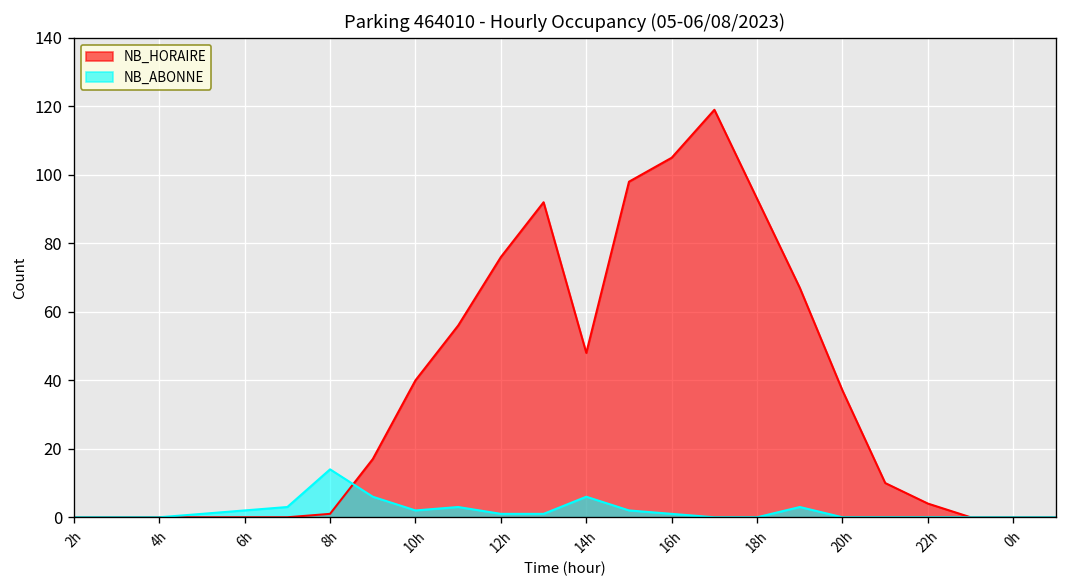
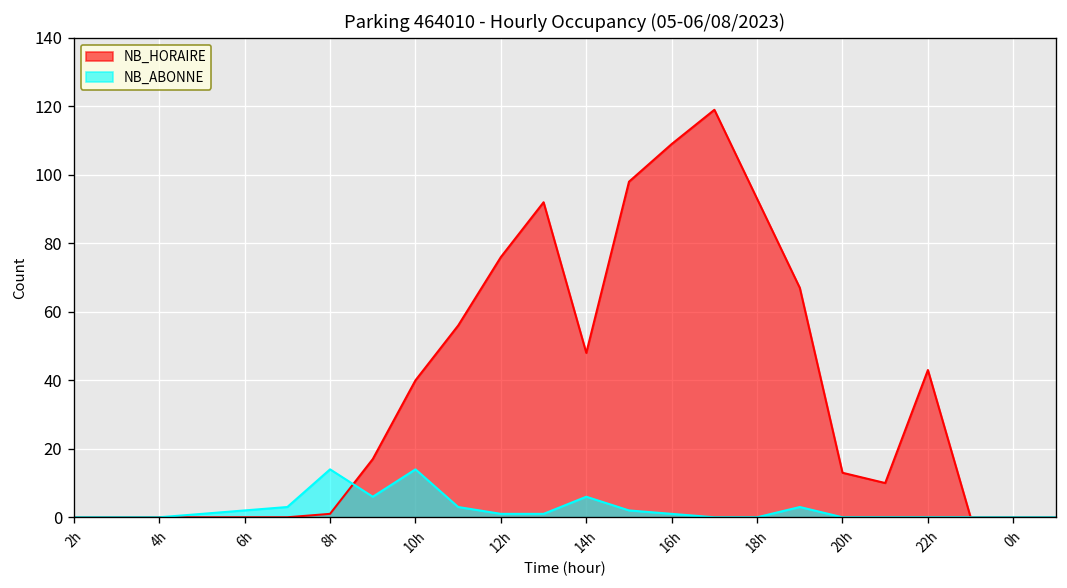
  {
    "NB_HORAIRE": {
      "6h": 0,
      "8h": 1,
      "10h": 40,
      "12h": 76,
      "14h": 48,
-     "16h": 105,
+     "16h": 109,
      "18h": 93,
-     "20h": 37,
-     "22h": 4
+     "20h": 13,
+     "22h": 43
    },
    "NB_ABONNE": {
      "6h": 2,
      "8h": 14,
-     "10h": 2,
+     "10h": 14,
      "12h": 1,
      "14h": 6,
      "16h": 1,
      "18h": 0,
      "20h": 0,
      "22h": 0
    }
  }
